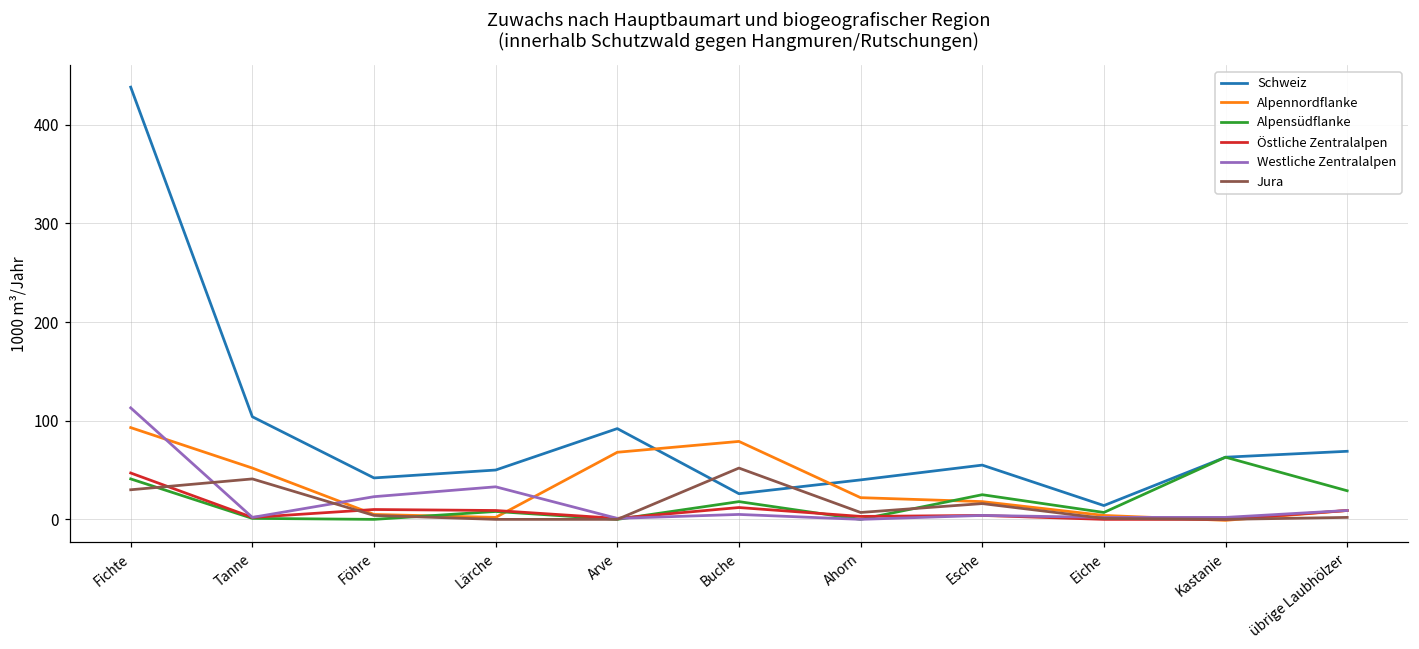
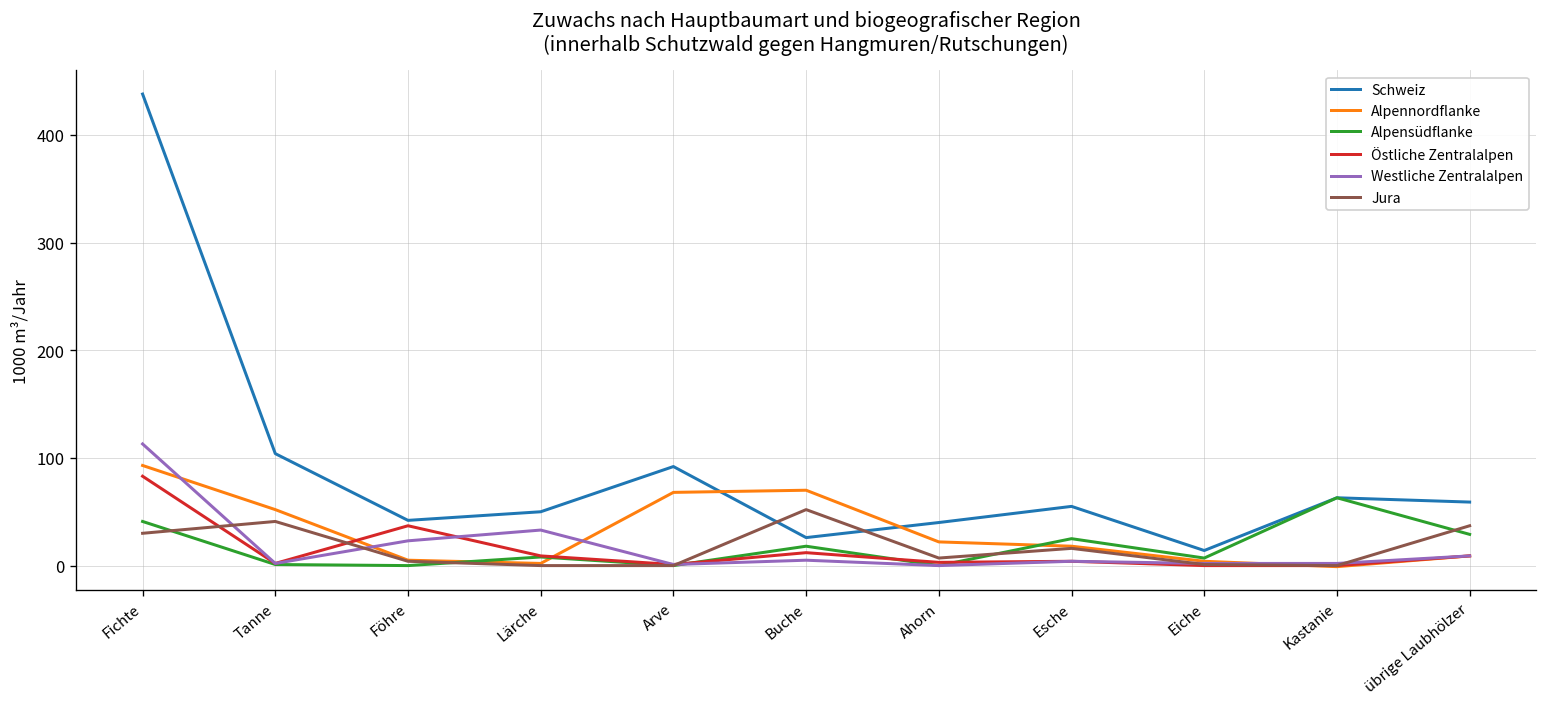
  {
    "Schweiz": {
      "Fichte": 440,
      "Tanne": 100,
      "Föhre": 40,
      "Lärche": 50,
      "Arve": 90,
      "Buche": 30,
      "Ahorn": 40,
      "Esche": 60,
      "Eiche": 10,
-     "übrige Laubhölzer": 70
+     "übrige Laubhölzer": 60
    },
    "Alpennordflanke": {
      "Fichte": 90,
      "Tanne": 50,
      "Arve": 70,
-     "Buche": 80,
+     "Buche": 70,
      "Ahorn": 20
    },
    "Alpensüdflanke": {
      "Fichte": 40,
      "Föhre": 0,
      "Buche": 20,
      "Esche": 30,
      "Eiche": 10,
      "übrige Laubhölzer": 30
    },
    "Östliche Zentralalpen": {
-     "Fichte": 50,
-     "Föhre": 10,
+     "Fichte": 80,
+     "Föhre": 40,
      "Buche": 10,
      "Ahorn": 0
    },
    "Westliche Zentralalpen": {
      "Fichte": 110,
      "Föhre": 20,
      "Lärche": 30,
      "Buche": 10
    },
    "Jura": {
      "Fichte": 30,
      "Tanne": 40,
      "Buche": 50,
      "Ahorn": 10,
-     "übrige Laubhölzer": 0
+     "übrige Laubhölzer": 40
    }
  }
